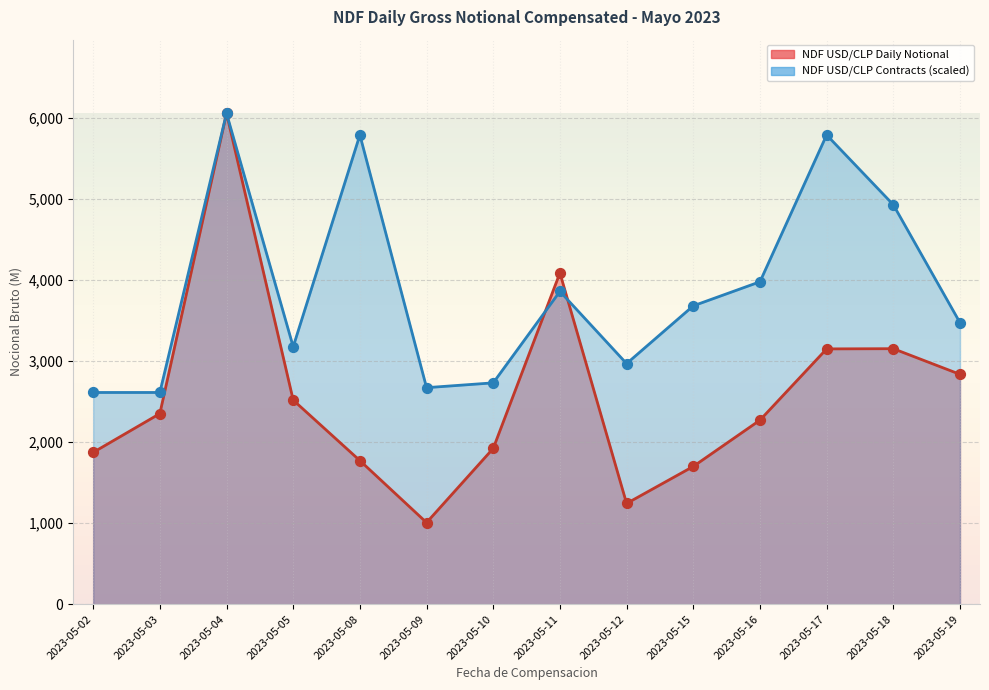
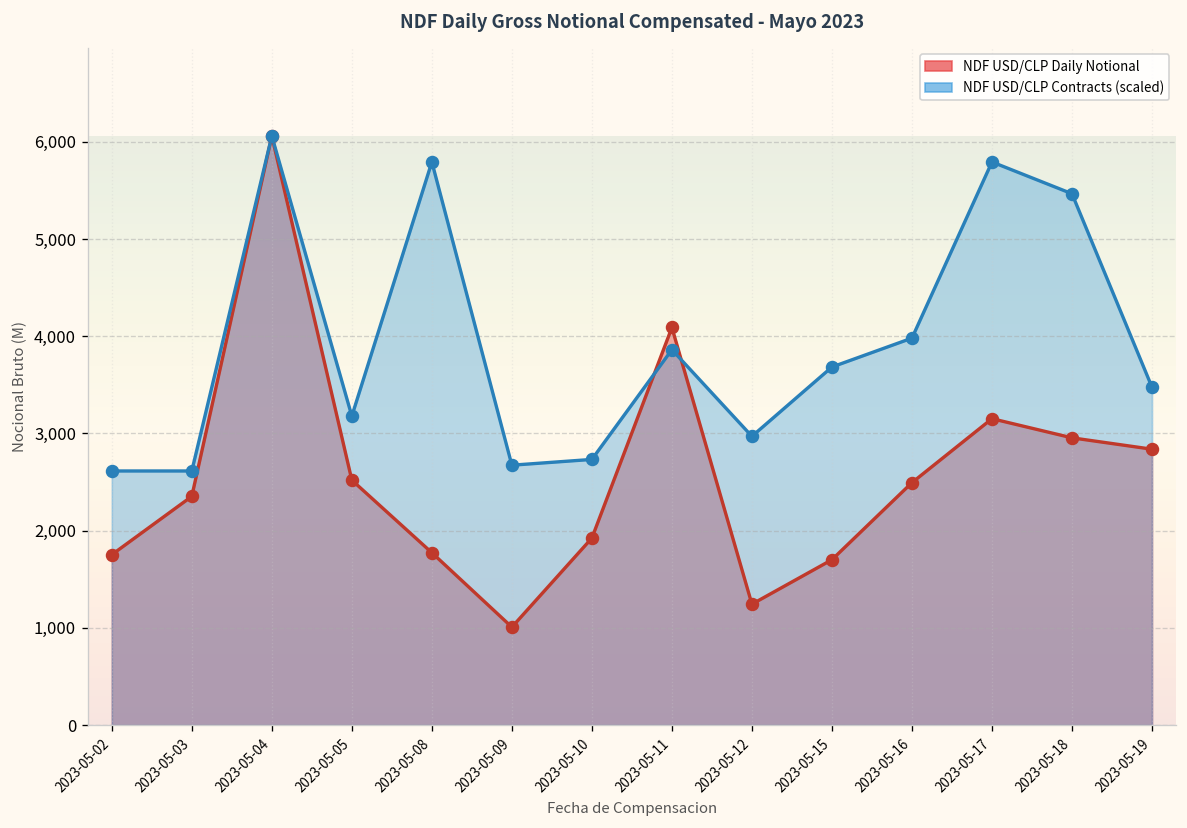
  {
    "NDF USD/CLP Daily Notional": {
-     "2023-05-02": "1,900",
+     "2023-05-02": "1,800",
      "2023-05-03": "2,400",
      "2023-05-05": "2,500",
      "2023-05-08": "1,800",
      "2023-05-09": "1,000",
      "2023-05-10": "1,900",
      "2023-05-11": "4,100",
      "2023-05-12": "1,200",
      "2023-05-15": "1,700",
-     "2023-05-16": "2,300",
+     "2023-05-16": "2,500",
      "2023-05-17": "3,200",
-     "2023-05-18": "3,200",
+     "2023-05-18": "3,000",
      "2023-05-19": "2,800"
    },
    "NDF USD/CLP Contracts (scaled)": {
      "2023-05-02": "2,600",
      "2023-05-03": "2,600",
      "2023-05-05": "3,200",
      "2023-05-08": "5,800",
      "2023-05-09": "2,700",
      "2023-05-10": "2,700",
      "2023-05-11": "3,900",
      "2023-05-12": "3,000",
      "2023-05-15": "3,700",
      "2023-05-16": "4,000",
      "2023-05-17": "5,800",
-     "2023-05-18": "4,900",
+     "2023-05-18": "5,500",
      "2023-05-19": "3,500"
    }
  }
